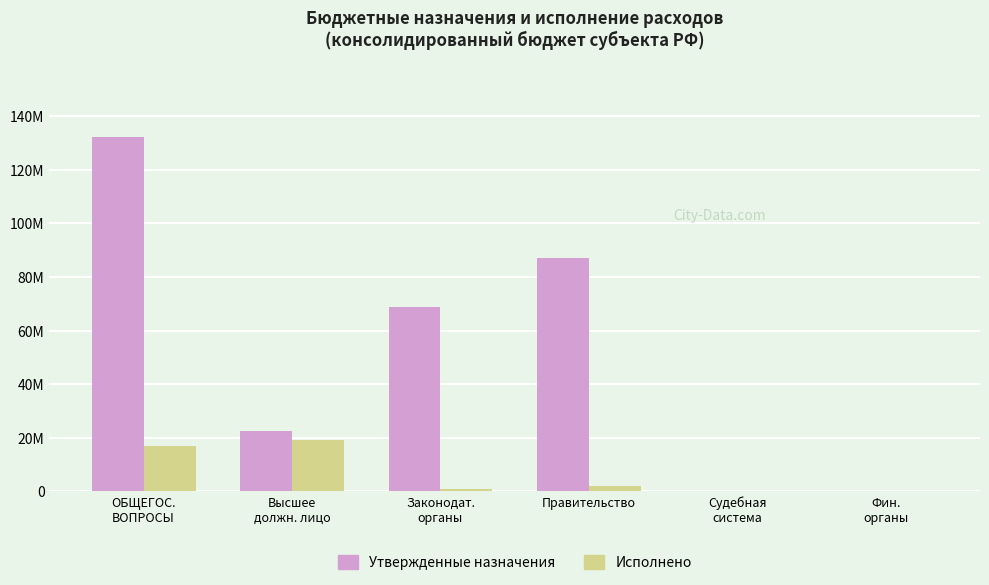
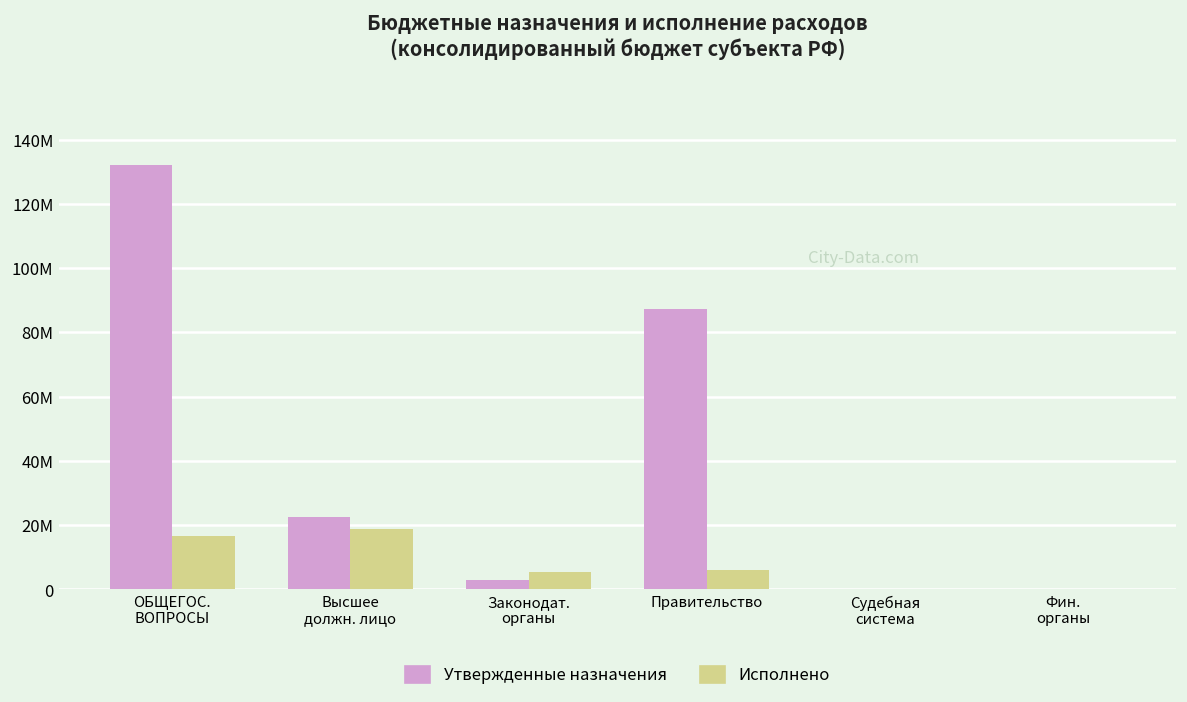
  {
    "Утвержденные назначения": {
      "ОБЩЕГОС. ВОПРОСЫ": 132000000,
      "Высшее должн. лицо": 22000000,
-     "Законодат. органы": 69000000,
+     "Законодат. органы": 3000000,
      "Правительство": 87000000,
      "Судебная система": 0,
      "Фин. органы": 0
    },
    "Исполнено": {
      "ОБЩЕГОС. ВОПРОСЫ": 17000000,
      "Высшее должн. лицо": 19000000,
-     "Законодат. органы": 1000000,
-     "Правительство": 2000000,
+     "Законодат. органы": 5000000,
+     "Правительство": 6000000,
      "Судебная система": 0,
      "Фин. органы": 0
    }
  }
